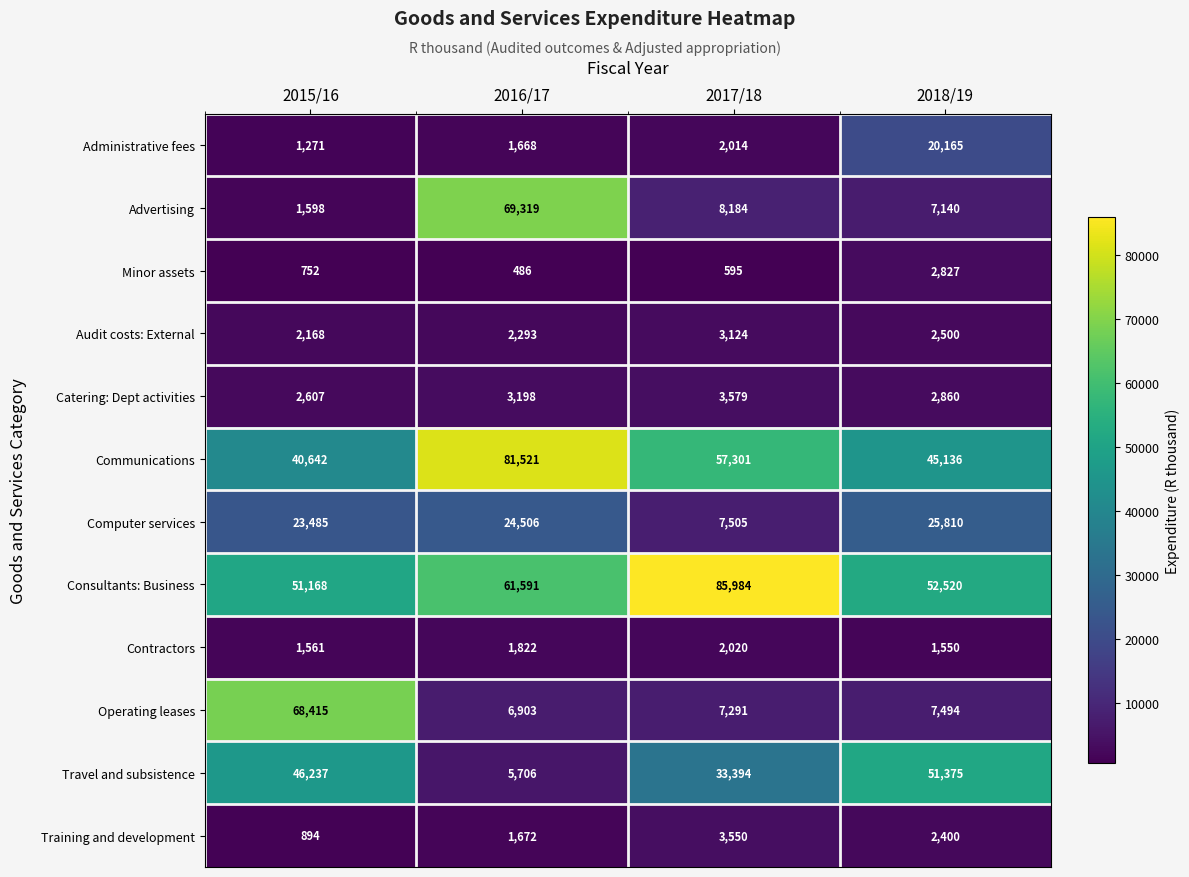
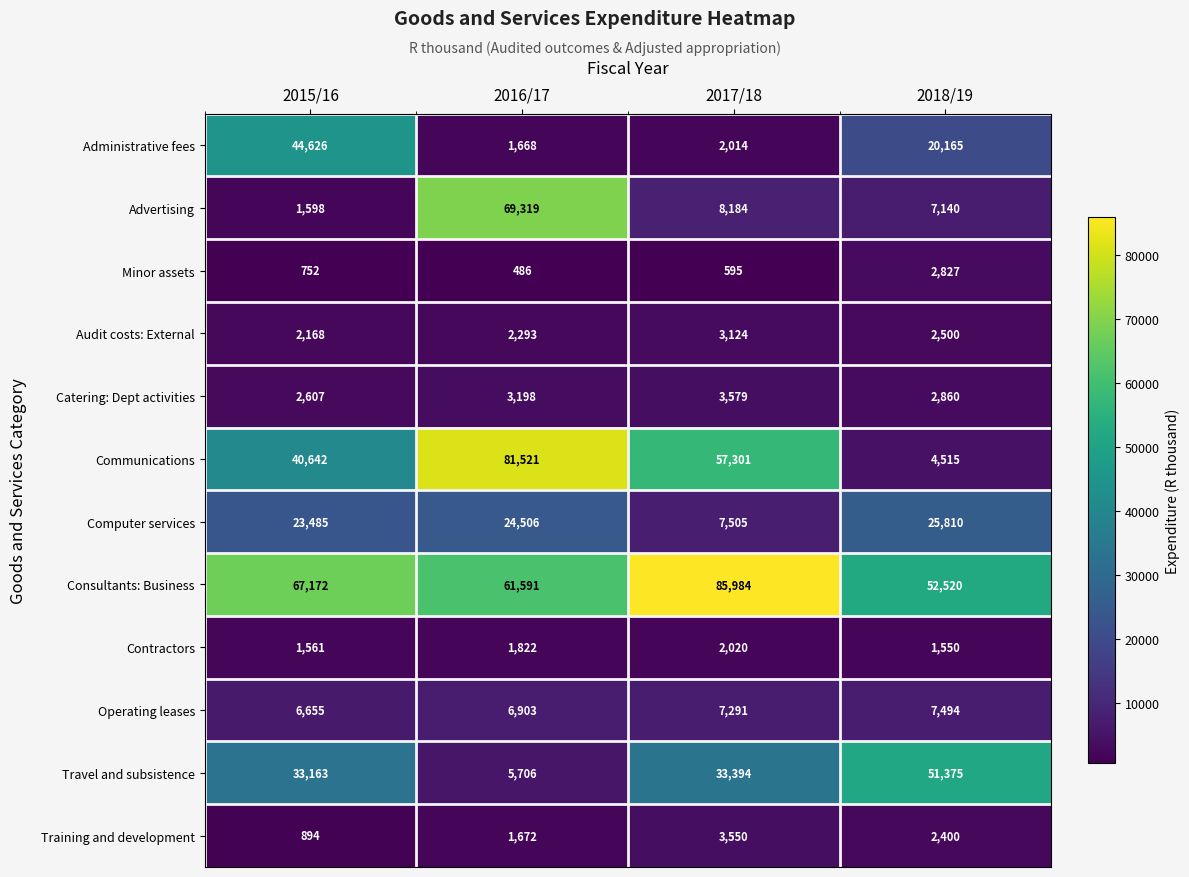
  {
    "Administrative fees": {
-     "2015/16": "1,271",
+     "2015/16": "44,626",
      "2016/17": "1,668",
      "2017/18": "2,014",
      "2018/19": "20,165"
    },
    "Advertising": {
      "2015/16": "1,598",
      "2016/17": "69,319",
      "2017/18": "8,184",
      "2018/19": "7,140"
    },
    "Minor assets": {
      "2015/16": "752",
      "2016/17": "486",
      "2017/18": "595",
      "2018/19": "2,827"
    },
    "Audit costs: External": {
      "2015/16": "2,168",
      "2016/17": "2,293",
      "2017/18": "3,124",
      "2018/19": "2,500"
    },
    "Catering: Dept activities": {
      "2015/16": "2,607",
      "2016/17": "3,198",
      "2017/18": "3,579",
      "2018/19": "2,860"
    },
    "Communications": {
      "2015/16": "40,642",
      "2016/17": "81,521",
      "2017/18": "57,301",
-     "2018/19": "45,136"
+     "2018/19": "4,515"
    },
    "Computer services": {
      "2015/16": "23,485",
      "2016/17": "24,506",
      "2017/18": "7,505",
      "2018/19": "25,810"
    },
    "Consultants: Business": {
-     "2015/16": "51,168",
+     "2015/16": "67,172",
      "2016/17": "61,591",
      "2017/18": "85,984",
      "2018/19": "52,520"
    },
    "Contractors": {
      "2015/16": "1,561",
      "2016/17": "1,822",
      "2017/18": "2,020",
      "2018/19": "1,550"
    },
    "Operating leases": {
-     "2015/16": "68,415",
+     "2015/16": "6,655",
      "2016/17": "6,903",
      "2017/18": "7,291",
      "2018/19": "7,494"
    },
    "Travel and subsistence": {
-     "2015/16": "46,237",
+     "2015/16": "33,163",
      "2016/17": "5,706",
      "2017/18": "33,394",
      "2018/19": "51,375"
    },
    "Training and development": {
      "2015/16": "894",
      "2016/17": "1,672",
      "2017/18": "3,550",
      "2018/19": "2,400"
    }
  }
